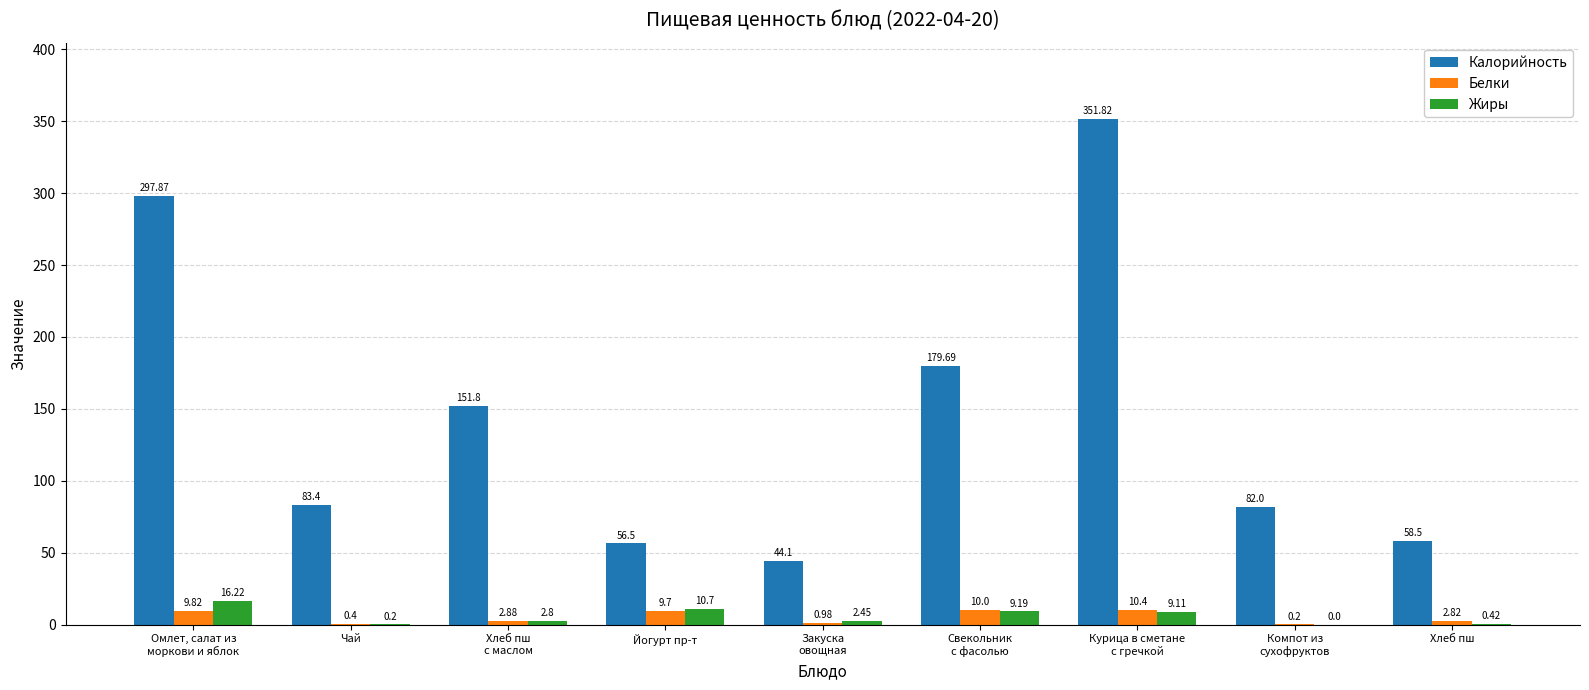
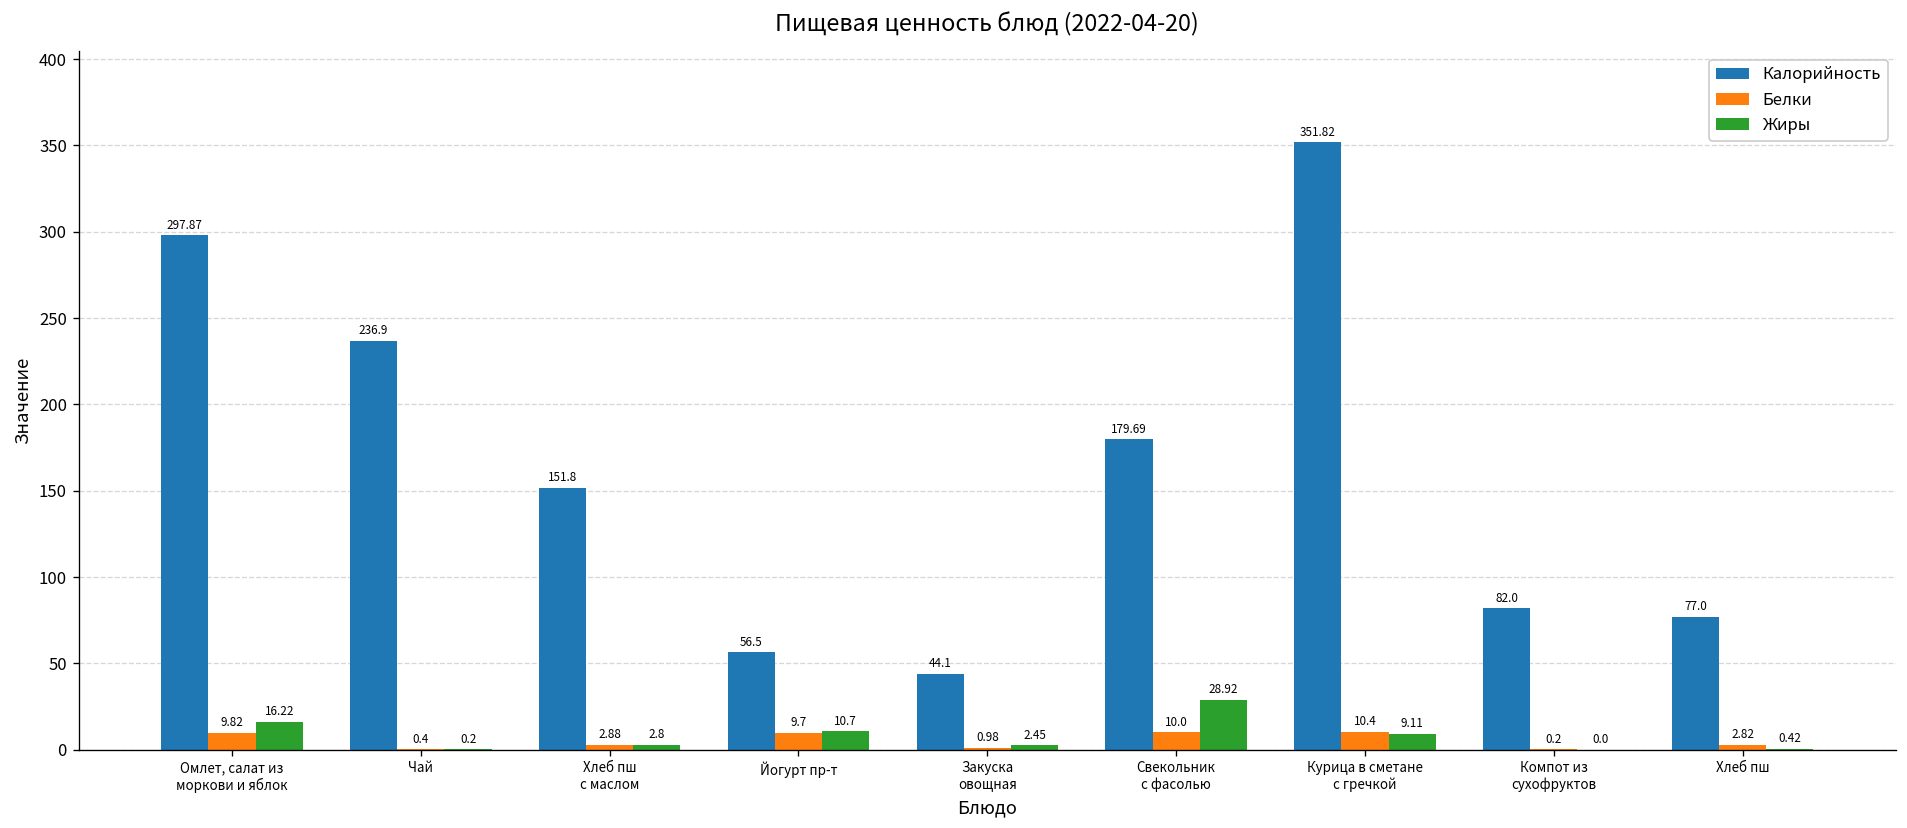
  {
    "Калорийность": {
      "Омлет, салат из моркови и яблок": 297.87,
-     "Чай": 83.4,
+     "Чай": 236.9,
      "Хлеб пш с маслом": 151.8,
      "Йогурт пр-т": 56.5,
      "Закуска овощная": 44.1,
      "Свекольник с фасолью": 179.69,
      "Курица в сметане с гречкой": 351.82,
      "Компот из сухофруктов": 82.0,
-     "Хлеб пш": 58.5
+     "Хлеб пш": 77.0
    },
    "Белки": {
      "Омлет, салат из моркови и яблок": 9.82,
      "Чай": 0.4,
      "Хлеб пш с маслом": 2.88,
      "Йогурт пр-т": 9.7,
      "Закуска овощная": 0.98,
      "Свекольник с фасолью": 10.0,
      "Курица в сметане с гречкой": 10.4,
      "Компот из сухофруктов": 0.2,
      "Хлеб пш": 2.82
    },
    "Жиры": {
      "Омлет, салат из моркови и яблок": 16.22,
      "Чай": 0.2,
      "Хлеб пш с маслом": 2.8,
      "Йогурт пр-т": 10.7,
      "Закуска овощная": 2.45,
-     "Свекольник с фасолью": 9.19,
+     "Свекольник с фасолью": 28.92,
      "Курица в сметане с гречкой": 9.11,
      "Компот из сухофруктов": 0.0,
      "Хлеб пш": 0.42
    }
  }
